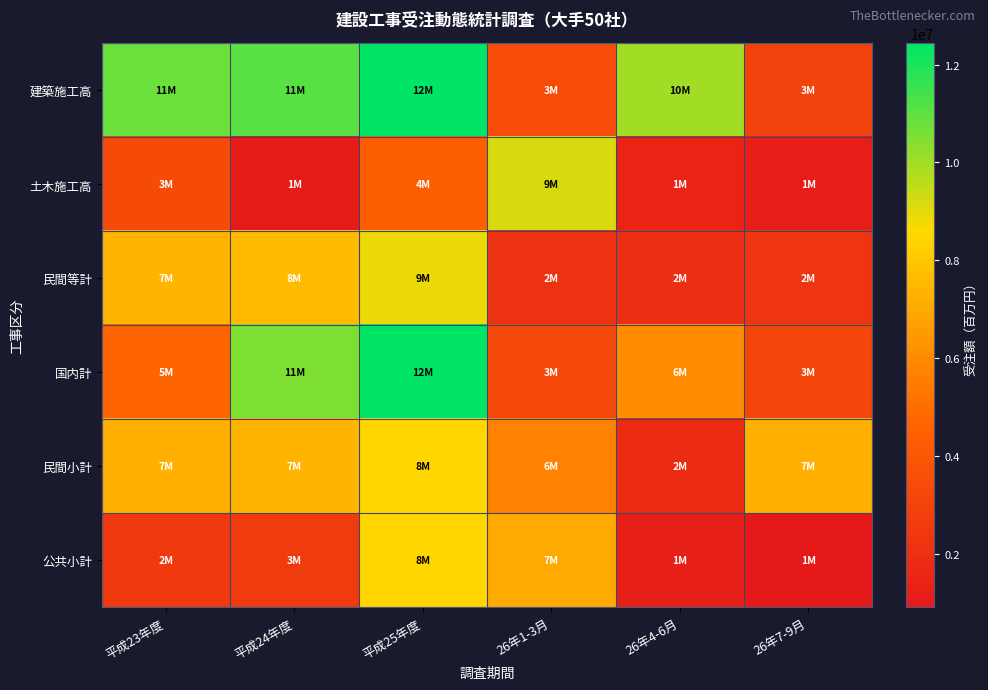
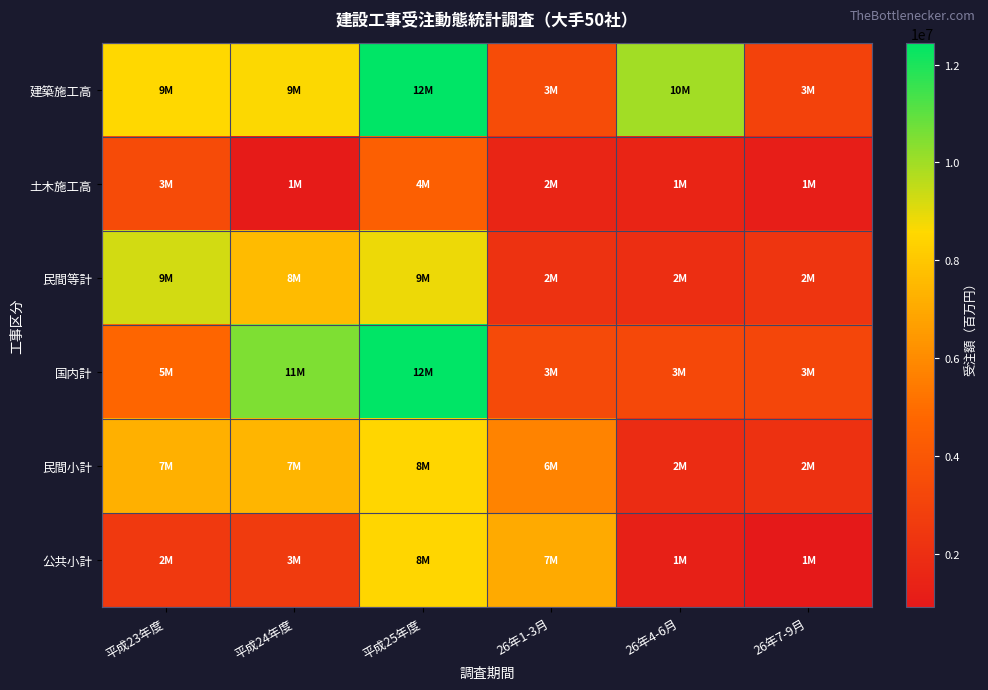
  {
    "建築施工高": {
-     "平成23年度": "11M",
-     "平成24年度": "11M",
+     "平成23年度": "9M",
+     "平成24年度": "9M",
      "平成25年度": "12M",
      "26年1-3月": "3M",
      "26年4-6月": "10M",
      "26年7-9月": "3M"
    },
    "土木施工高": {
      "平成23年度": "3M",
      "平成24年度": "1M",
      "平成25年度": "4M",
-     "26年1-3月": "9M",
+     "26年1-3月": "2M",
      "26年4-6月": "1M",
      "26年7-9月": "1M"
    },
    "民間等計": {
-     "平成23年度": "7M",
+     "平成23年度": "9M",
      "平成24年度": "8M",
      "平成25年度": "9M",
      "26年1-3月": "2M",
      "26年4-6月": "2M",
      "26年7-9月": "2M"
    },
    "国内計": {
      "平成23年度": "5M",
      "平成24年度": "11M",
      "平成25年度": "12M",
      "26年1-3月": "3M",
-     "26年4-6月": "6M",
+     "26年4-6月": "3M",
      "26年7-9月": "3M"
    },
    "民間小計": {
      "平成23年度": "7M",
      "平成24年度": "7M",
      "平成25年度": "8M",
      "26年1-3月": "6M",
      "26年4-6月": "2M",
-     "26年7-9月": "7M"
+     "26年7-9月": "2M"
    },
    "公共小計": {
      "平成23年度": "2M",
      "平成24年度": "3M",
      "平成25年度": "8M",
      "26年1-3月": "7M",
      "26年4-6月": "1M",
      "26年7-9月": "1M"
    }
  }
